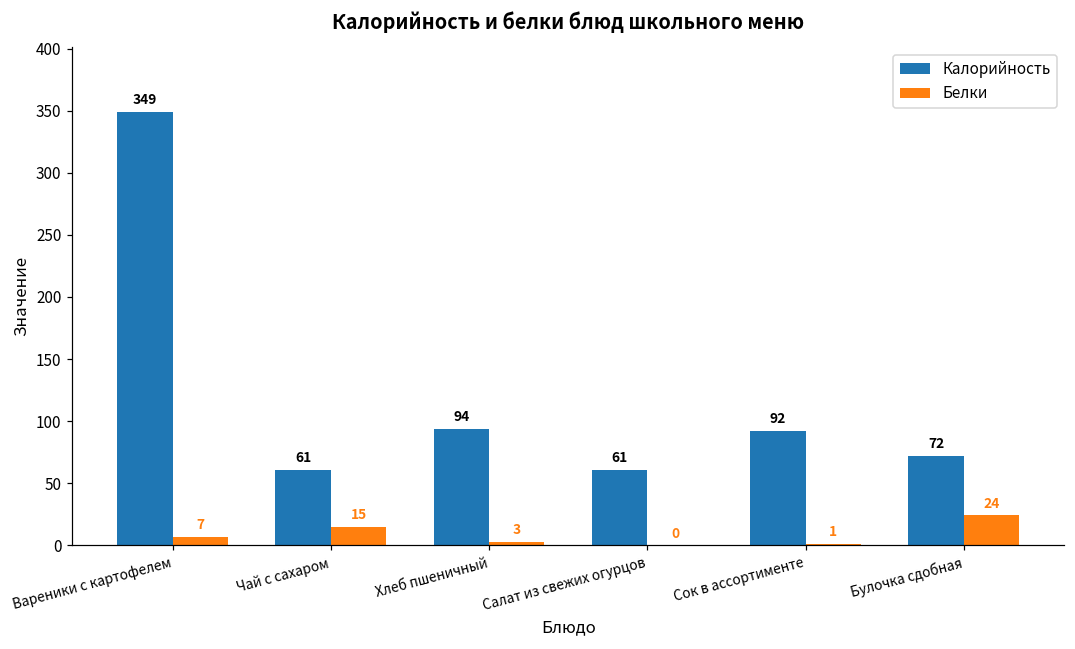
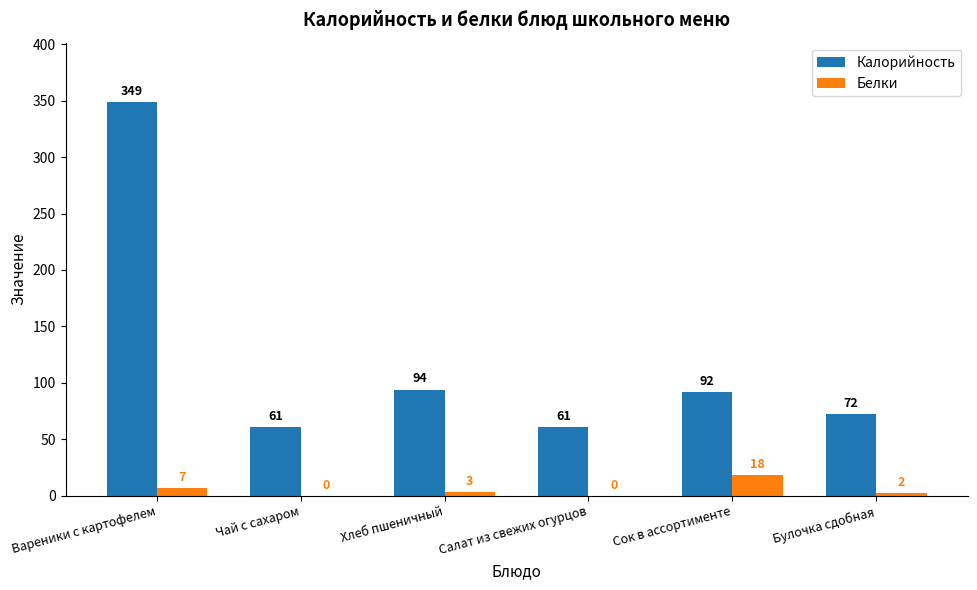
  {
    "Калорийность": {
      "Вареники с картофелем": 349,
      "Чай с сахаром": 61,
      "Хлеб пшеничный": 94,
      "Салат из свежих огурцов": 61,
      "Сок в ассортименте": 92,
      "Булочка сдобная": 72
    },
    "Белки": {
      "Вареники с картофелем": 7,
-     "Чай с сахаром": 15,
+     "Чай с сахаром": 0,
      "Хлеб пшеничный": 3,
      "Салат из свежих огурцов": 0,
-     "Сок в ассортименте": 1,
-     "Булочка сдобная": 24
+     "Сок в ассортименте": 18,
+     "Булочка сдобная": 2
    }
  }
